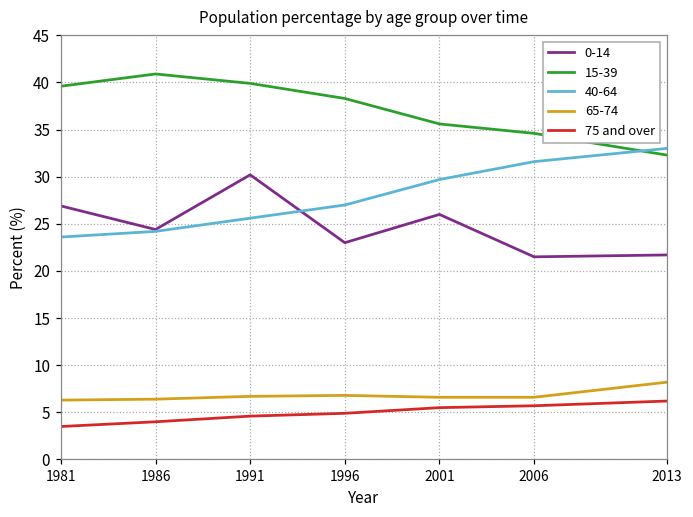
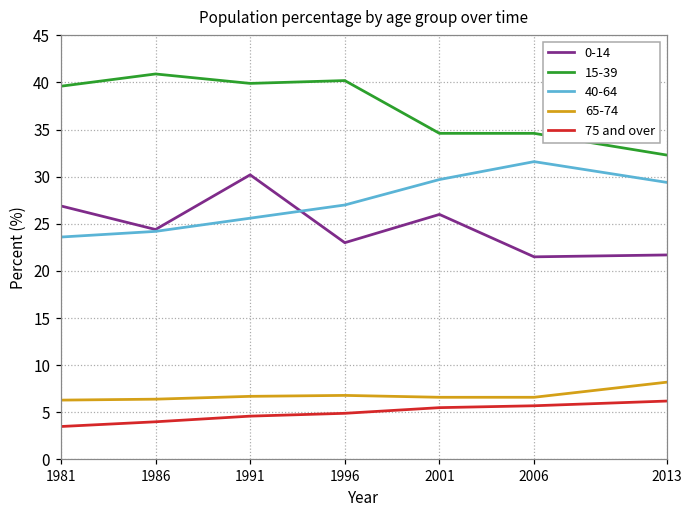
  {
    "0-14": {
      "1981": 27,
      "1991": 30,
      "1996": 23,
      "2001": 26,
      "2006": 22,
      "2013": 22
    },
    "15-39": {
      "1981": 40,
      "1986": 41,
      "1991": 40,
-     "1996": 38,
-     "2001": 36,
+     "1996": 40,
+     "2001": 35,
      "2006": 35,
      "2013": 32
    },
    "40-64": {
      "1981": 24,
      "1991": 26,
      "1996": 27,
      "2001": 30,
      "2006": 32,
-     "2013": 33
+     "2013": 29
    },
    "65-74": {
      "1981": 6,
      "1986": 6,
      "1991": 7,
      "1996": 7,
      "2001": 7,
      "2006": 7,
      "2013": 8
    },
    "75 and over": {
      "1981": 4,
      "1986": 4,
      "1991": 5,
      "1996": 5,
      "2001": 6,
      "2006": 6,
      "2013": 6
    }
  }
